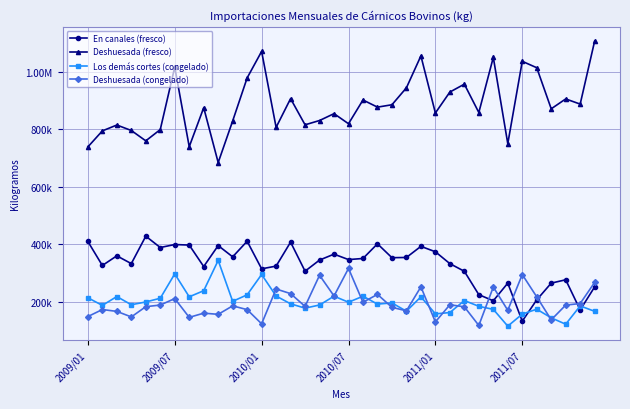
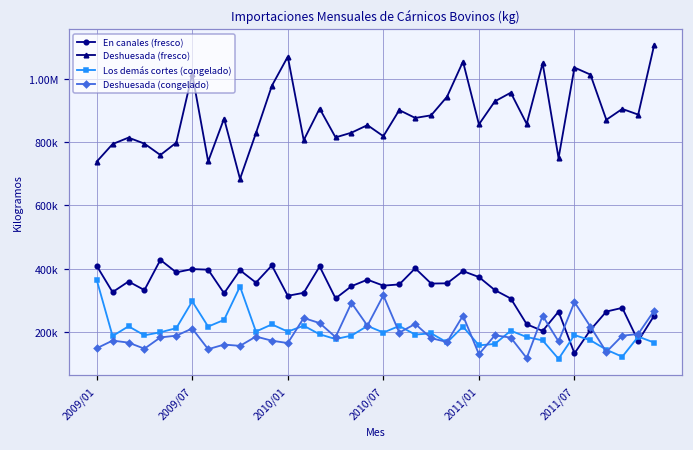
  {
    "Los demás cortes (congelado)": {
-     "2009/01": 210000,
+     "2009/01": 370000,
      "2009/07": 300000,
-     "2010/01": 300000,
+     "2010/01": 200000,
      "2010/07": 200000,
      "2011/01": 160000,
-     "2011/07": 160000
+     "2011/07": 190000
    },
    "Deshuesada (congelado)": {
      "2009/01": 150000,
      "2009/07": 210000,
-     "2010/01": 120000,
+     "2010/01": 170000,
      "2010/07": 320000,
      "2011/01": 130000,
      "2011/07": 290000
    }
  }
